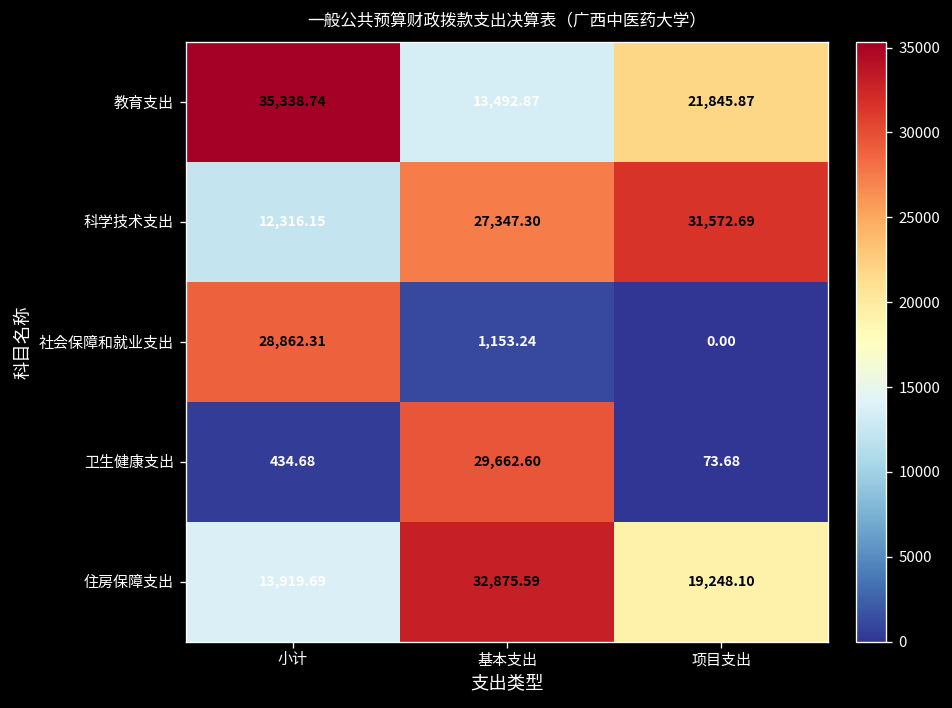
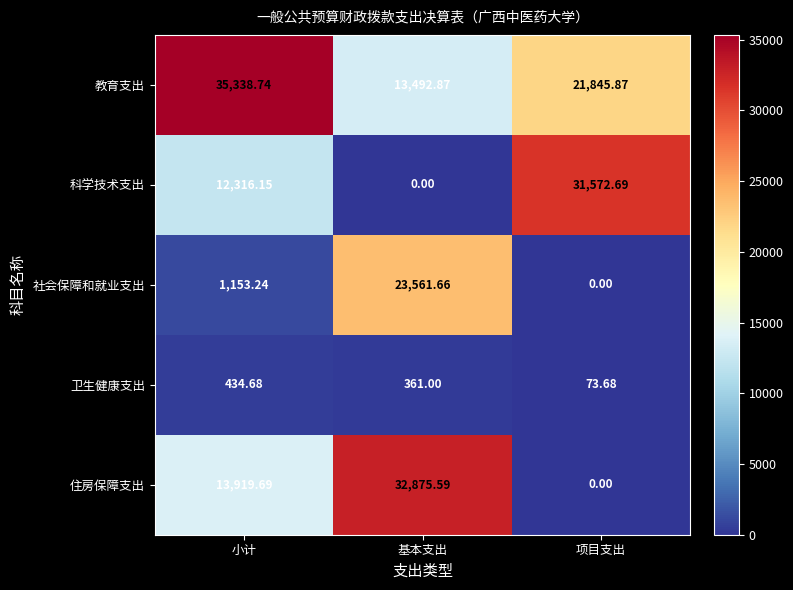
  {
    "教育支出": {
      "小计": "35,338.74",
      "项目支出": "21,845.87"
    },
    "科学技术支出": {
      "小计": "12,316.15",
-     "基本支出": "27,347.30",
+     "基本支出": "0.00",
      "项目支出": "31,572.69"
    },
    "社会保障和就业支出": {
-     "小计": "28,862.31",
-     "基本支出": "1,153.24",
+     "小计": "1,153.24",
+     "基本支出": "23,561.66",
      "项目支出": "0.00"
    },
    "卫生健康支出": {
      "小计": "434.68",
-     "基本支出": "29,662.60",
+     "基本支出": "361.00",
      "项目支出": "73.68"
    },
    "住房保障支出": {
      "基本支出": "32,875.59",
-     "项目支出": "19,248.10"
+     "项目支出": "0.00"
    }
  }
